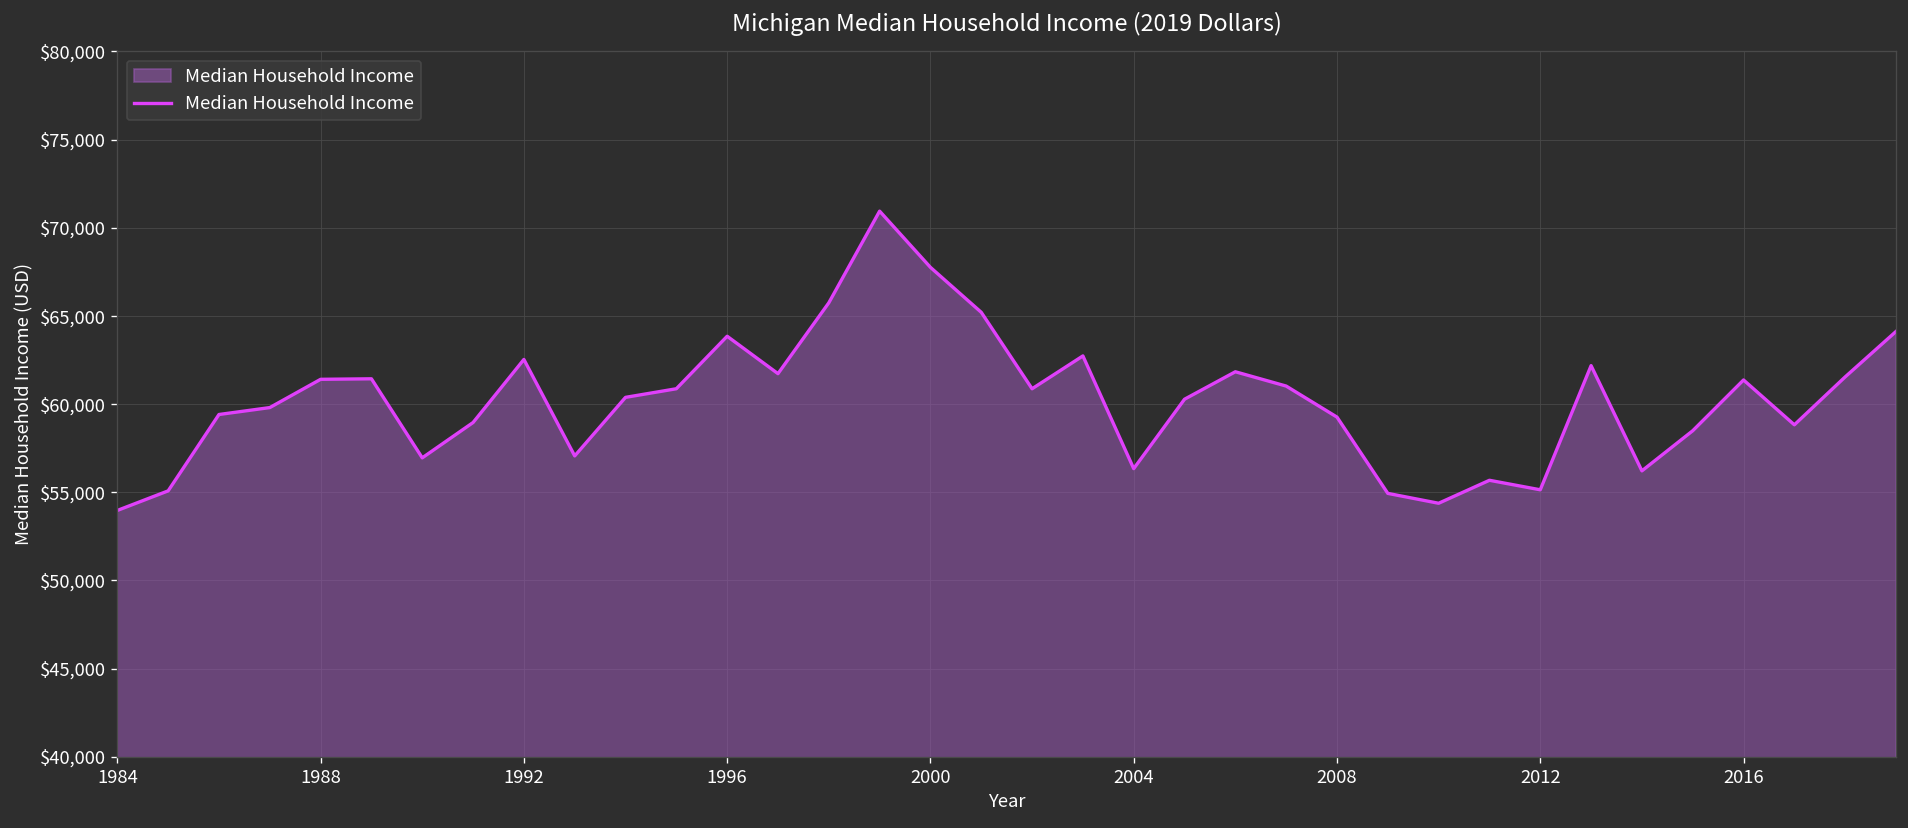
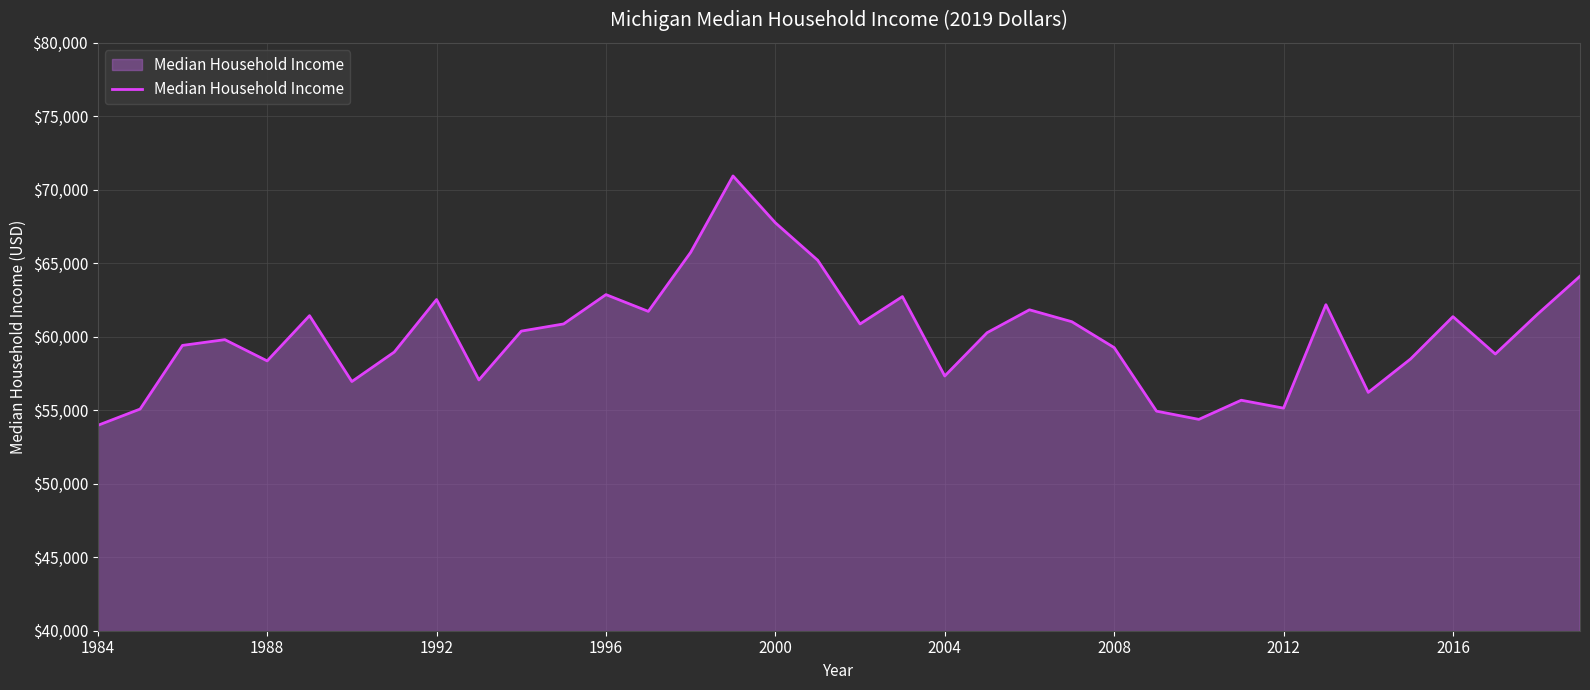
  {
    "1984": "$54,000",
-   "1988": "$61,400",
+   "1988": "$58,400",
    "1992": "$62,500",
-   "1996": "$63,800",
+   "1996": "$62,900",
    "2000": "$67,800",
-   "2004": "$56,300",
+   "2004": "$57,300",
    "2008": "$59,300",
    "2012": "$55,100",
    "2016": "$61,400"
  }
